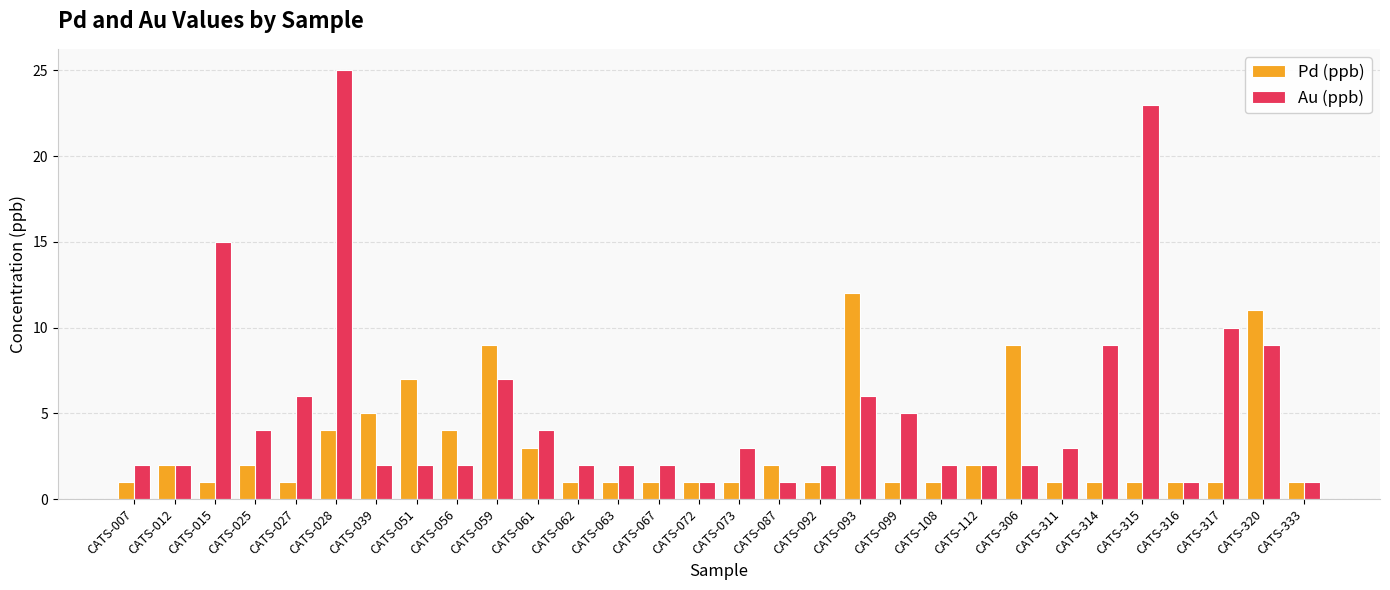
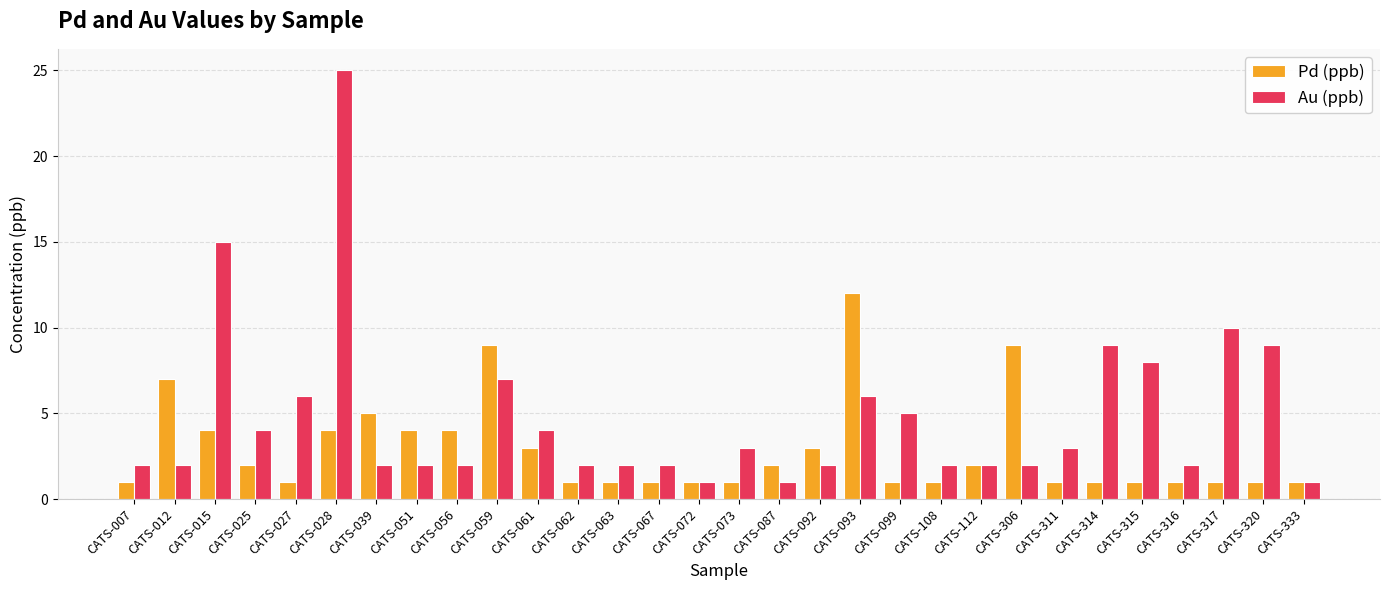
  {
    "Pd (ppb)": {
      "CATS-007": 1,
-     "CATS-012": 2,
-     "CATS-015": 1,
+     "CATS-012": 7,
+     "CATS-015": 4,
      "CATS-025": 2,
      "CATS-027": 1,
      "CATS-028": 4,
      "CATS-039": 5,
-     "CATS-051": 7,
+     "CATS-051": 4,
      "CATS-056": 4,
      "CATS-059": 9,
      "CATS-061": 3,
      "CATS-062": 1,
      "CATS-063": 1,
      "CATS-067": 1,
      "CATS-072": 1,
      "CATS-073": 1,
      "CATS-087": 2,
-     "CATS-092": 1,
+     "CATS-092": 3,
      "CATS-093": 12,
      "CATS-099": 1,
      "CATS-108": 1,
      "CATS-112": 2,
      "CATS-306": 9,
      "CATS-311": 1,
      "CATS-314": 1,
      "CATS-315": 1,
      "CATS-316": 1,
      "CATS-317": 1,
-     "CATS-320": 11,
+     "CATS-320": 1,
      "CATS-333": 1
    },
    "Au (ppb)": {
      "CATS-007": 2,
      "CATS-012": 2,
      "CATS-015": 15,
      "CATS-025": 4,
      "CATS-027": 6,
      "CATS-028": 25,
      "CATS-039": 2,
      "CATS-051": 2,
      "CATS-056": 2,
      "CATS-059": 7,
      "CATS-061": 4,
      "CATS-062": 2,
      "CATS-063": 2,
      "CATS-067": 2,
      "CATS-072": 1,
      "CATS-073": 3,
      "CATS-087": 1,
      "CATS-092": 2,
      "CATS-093": 6,
      "CATS-099": 5,
      "CATS-108": 2,
      "CATS-112": 2,
      "CATS-306": 2,
      "CATS-311": 3,
      "CATS-314": 9,
-     "CATS-315": 23,
-     "CATS-316": 1,
+     "CATS-315": 8,
+     "CATS-316": 2,
      "CATS-317": 10,
      "CATS-320": 9,
      "CATS-333": 1
    }
  }
